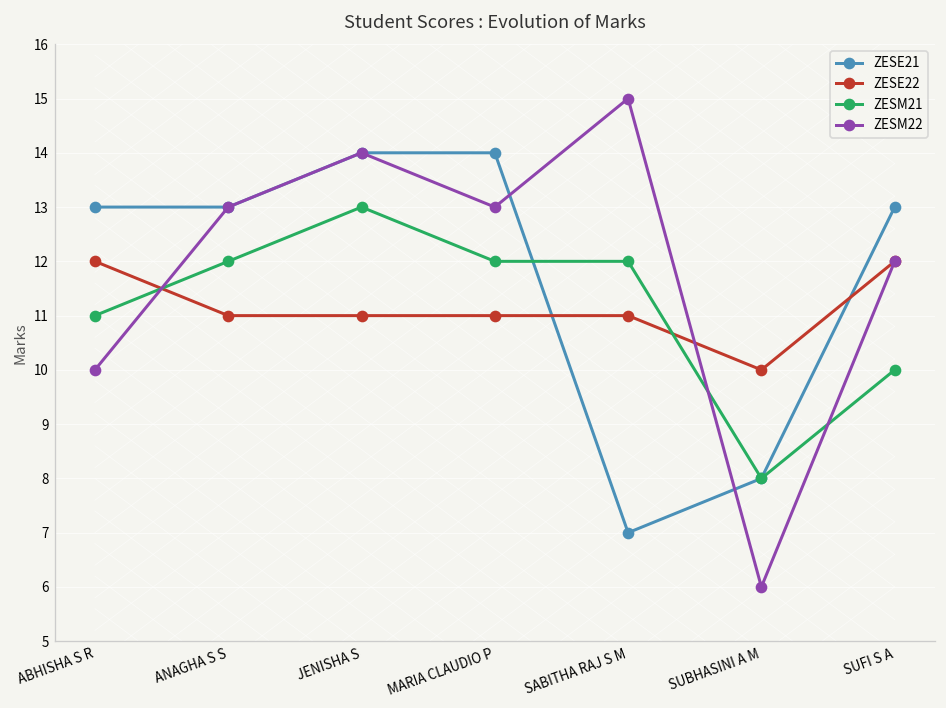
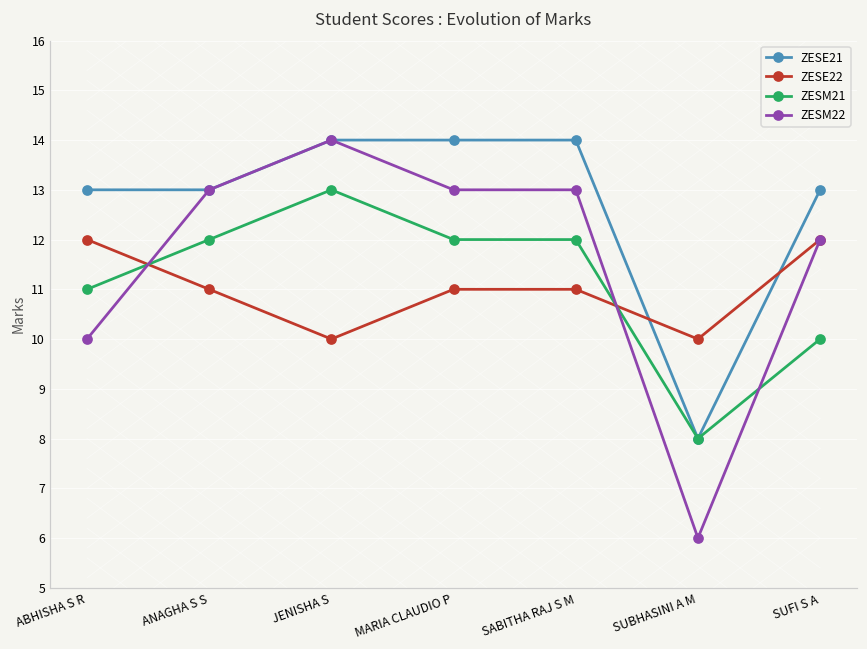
  {
    "ZESE21": {
      "MARIA CLAUDIO P": 14,
-     "SABITHA RAJ S M": 7,
+     "SABITHA RAJ S M": 14,
      "SUFI S A": 13
    },
    "ZESE22": {
      "ABHISHA S R": 12,
      "ANAGHA S S": 11,
-     "JENISHA S": 11,
+     "JENISHA S": 10,
      "MARIA CLAUDIO P": 11,
      "SABITHA RAJ S M": 11,
      "SUBHASINI A M": 10
    },
    "ZESM21": {
      "ANAGHA S S": 12,
      "JENISHA S": 13,
      "MARIA CLAUDIO P": 12,
      "SABITHA RAJ S M": 12,
      "SUFI S A": 10
    },
    "ZESM22": {
      "MARIA CLAUDIO P": 13,
-     "SABITHA RAJ S M": 15,
+     "SABITHA RAJ S M": 13,
      "SUBHASINI A M": 6
    }
  }
